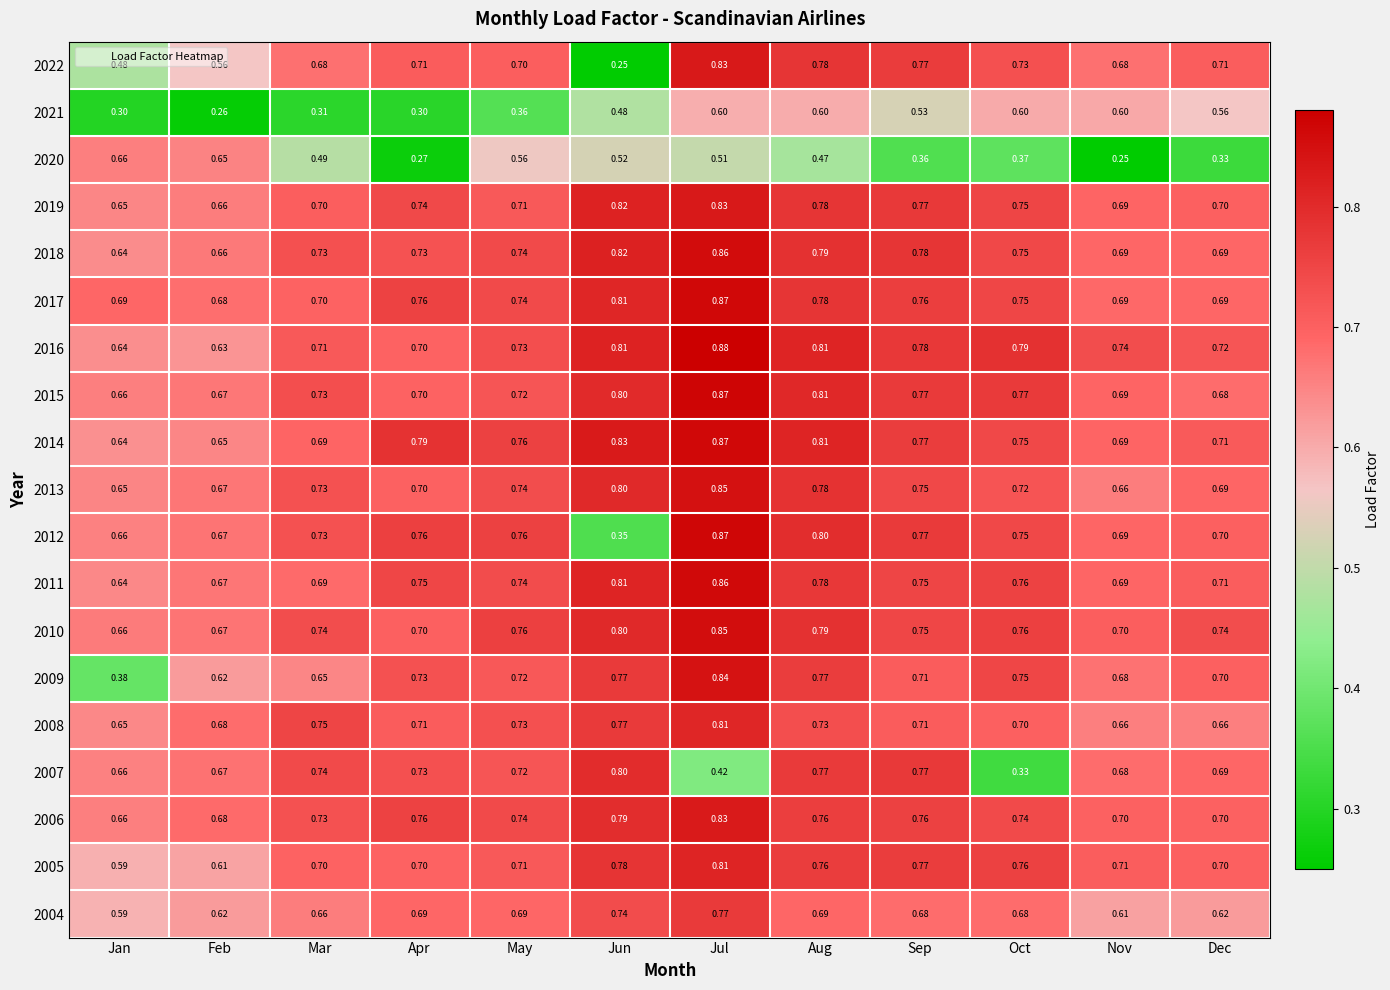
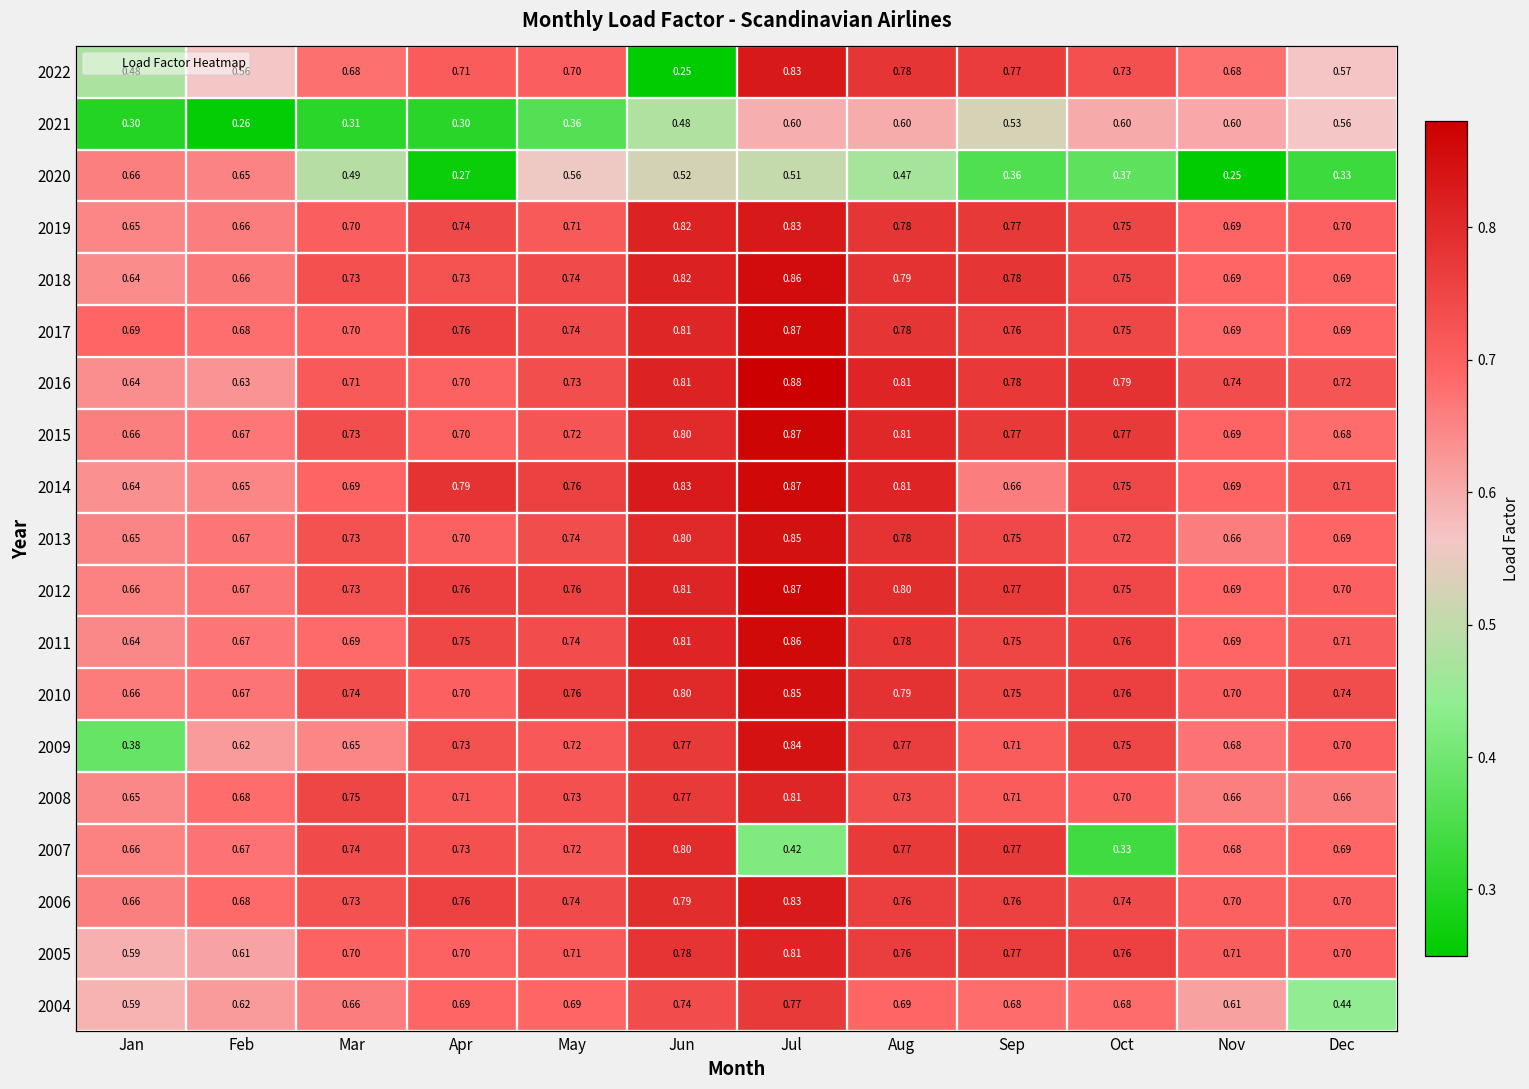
  {
    "2022": {
      "Mar": 0.68,
      "Apr": 0.71,
      "May": 0.70,
      "Jun": 0.25,
      "Jul": 0.83,
      "Aug": 0.78,
      "Sep": 0.77,
      "Oct": 0.73,
      "Nov": 0.68,
-     "Dec": 0.71
+     "Dec": 0.57
    },
    "2014": {
      "Jan": 0.64,
      "Feb": 0.65,
      "Mar": 0.69,
      "Apr": 0.79,
      "May": 0.76,
      "Jun": 0.83,
      "Jul": 0.87,
      "Aug": 0.81,
-     "Sep": 0.77,
+     "Sep": 0.66,
      "Oct": 0.75,
      "Nov": 0.69,
      "Dec": 0.71
    },
    "2012": {
      "Jan": 0.66,
      "Feb": 0.67,
      "Mar": 0.73,
      "Apr": 0.76,
      "May": 0.76,
-     "Jun": 0.35,
+     "Jun": 0.81,
      "Jul": 0.87,
      "Aug": 0.80,
      "Sep": 0.77,
      "Oct": 0.75,
      "Nov": 0.69,
      "Dec": 0.70
    },
    "2004": {
      "Jan": 0.59,
      "Feb": 0.62,
      "Mar": 0.66,
      "Apr": 0.69,
      "May": 0.69,
      "Jun": 0.74,
      "Jul": 0.77,
      "Aug": 0.69,
      "Sep": 0.68,
      "Oct": 0.68,
      "Nov": 0.61,
-     "Dec": 0.62
+     "Dec": 0.44
    }
  }
